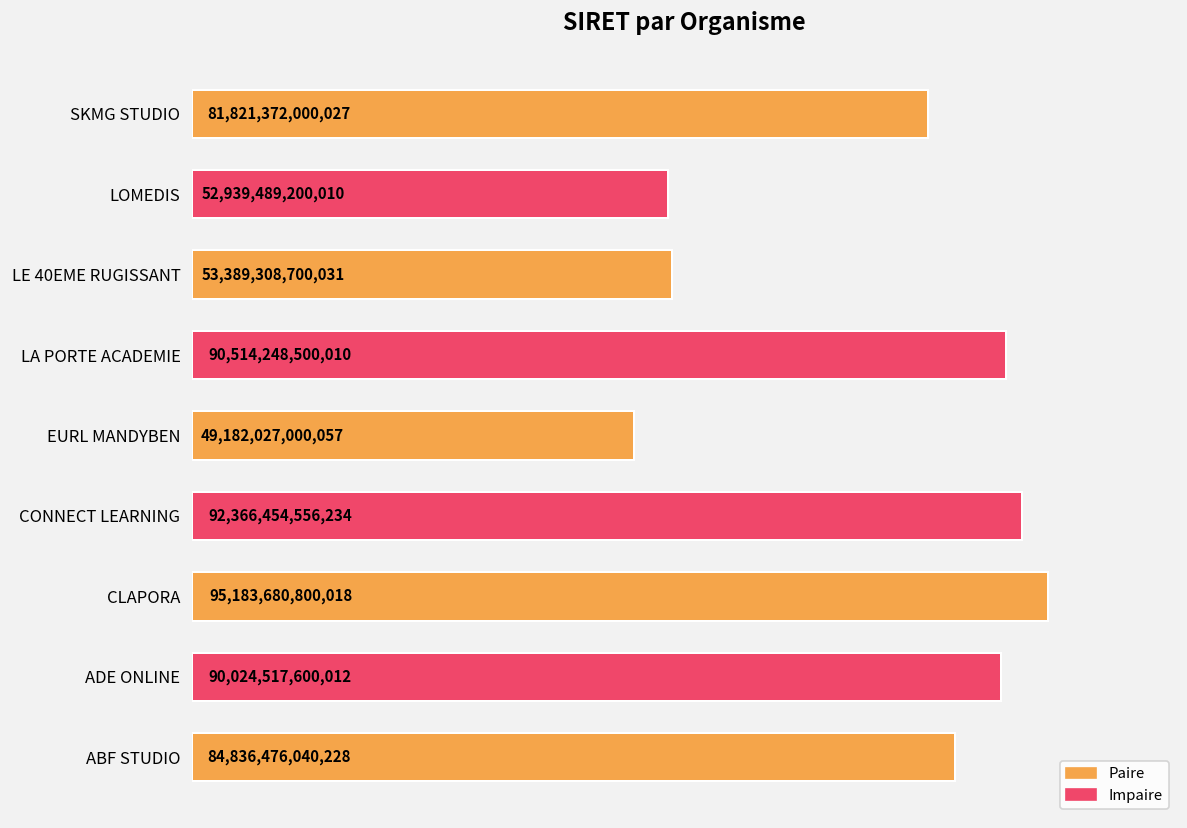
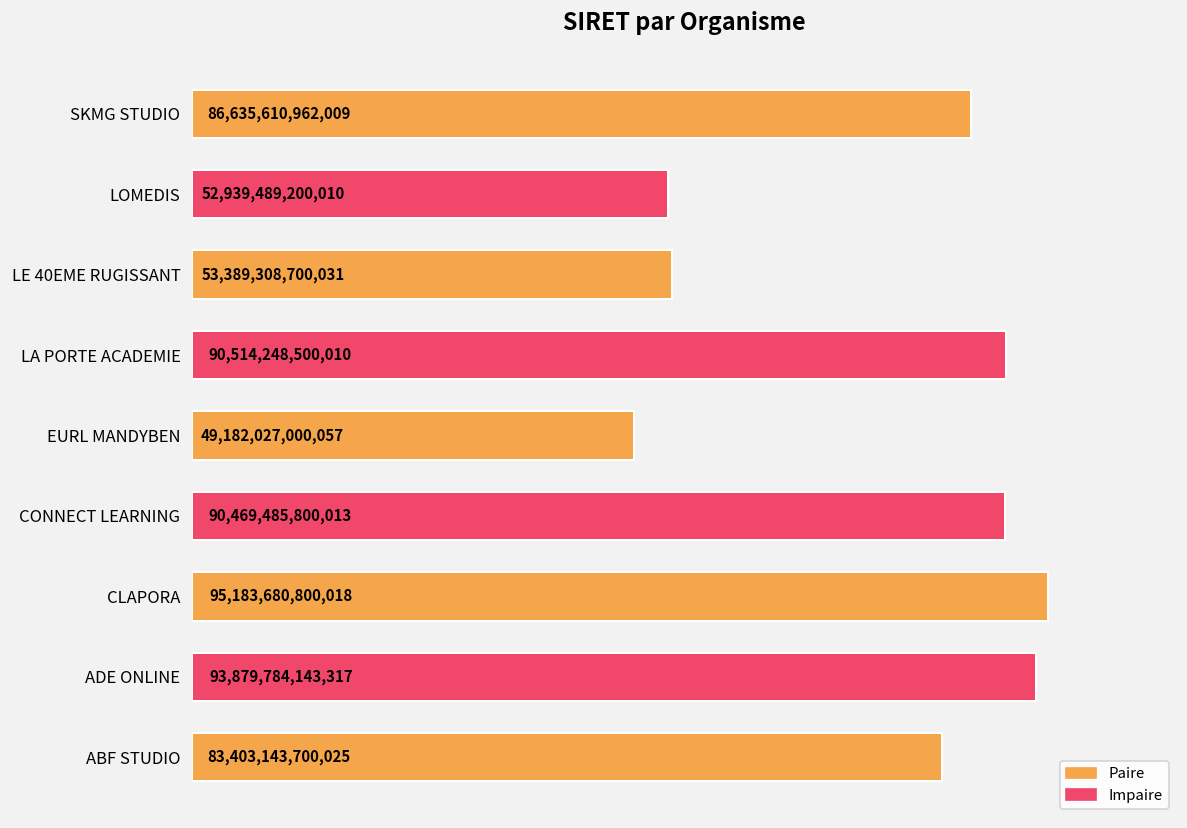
  {
-   "SKMG STUDIO": "81,821,372,000,027",
+   "SKMG STUDIO": "86,635,610,962,009",
    "LOMEDIS": "52,939,489,200,010",
    "LE 40EME RUGISSANT": "53,389,308,700,031",
    "LA PORTE ACADEMIE": "90,514,248,500,010",
    "EURL MANDYBEN": "49,182,027,000,057",
-   "CONNECT LEARNING": "92,366,454,556,234",
+   "CONNECT LEARNING": "90,469,485,800,013",
    "CLAPORA": "95,183,680,800,018",
-   "ADE ONLINE": "90,024,517,600,012",
-   "ABF STUDIO": "84,836,476,040,228"
+   "ADE ONLINE": "93,879,784,143,317",
+   "ABF STUDIO": "83,403,143,700,025"
  }
